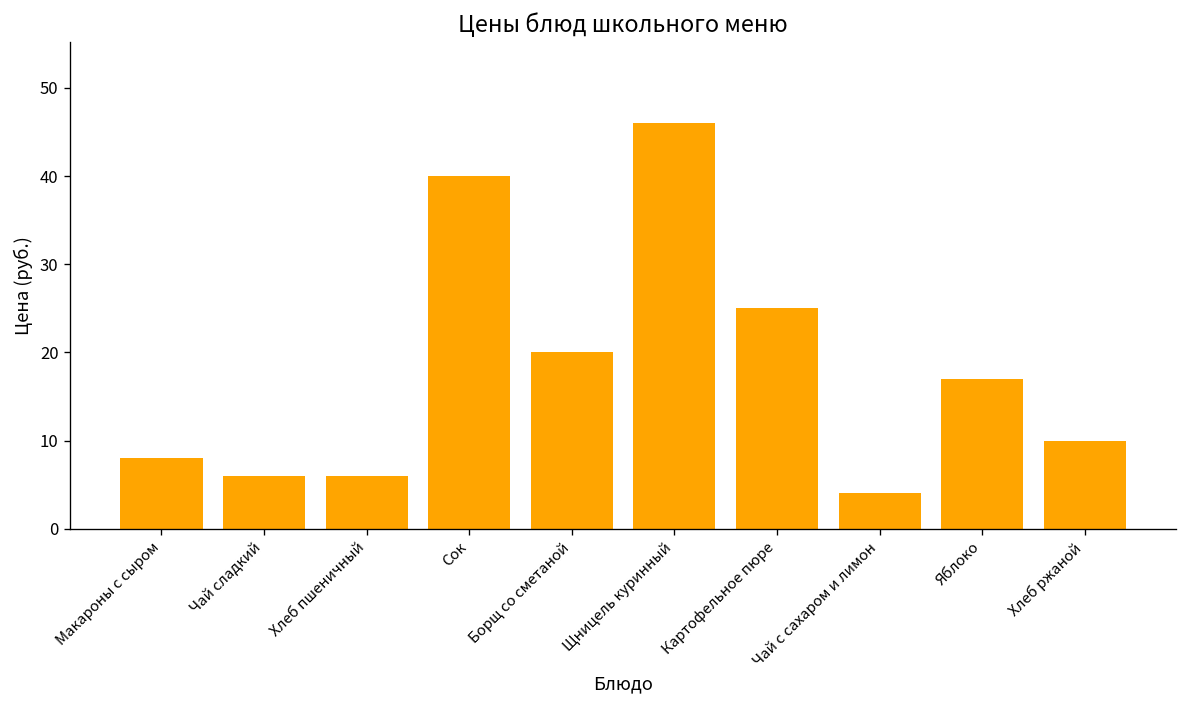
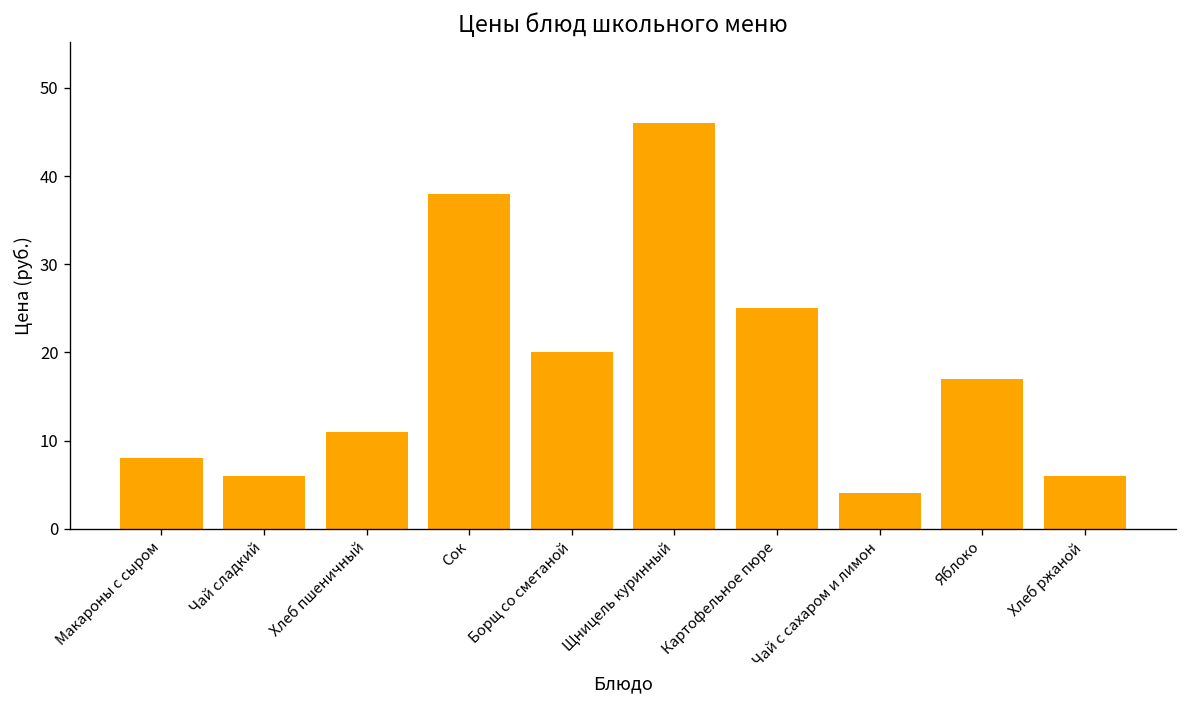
  {
    "Макароны с сыром": 8,
    "Чай сладкий": 6,
-   "Хлеб пшеничный": 6,
-   "Сок": 40,
+   "Хлеб пшеничный": 11,
+   "Сок": 38,
    "Борщ со сметаной": 20,
    "Щницель куринный": 46,
    "Картофельное пюре": 25,
    "Чай с сахаром и лимон": 4,
    "Яблоко": 17,
-   "Хлеб ржаной": 10
+   "Хлеб ржаной": 6
  }
